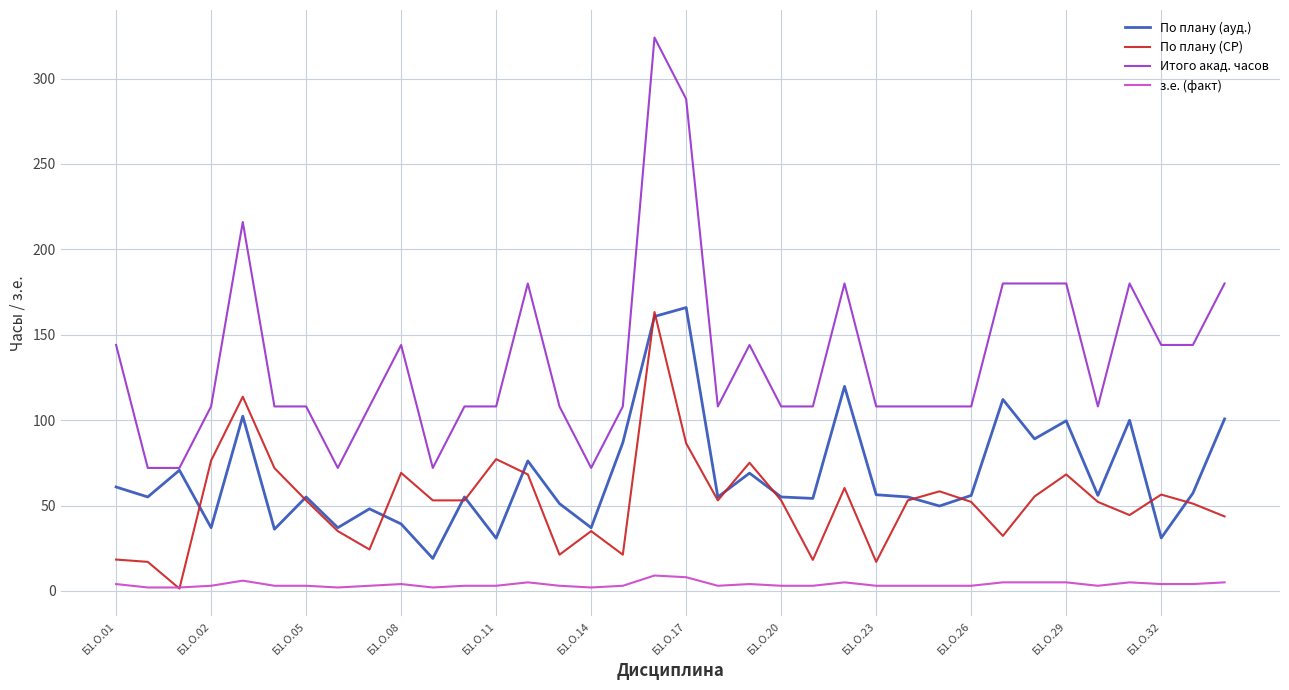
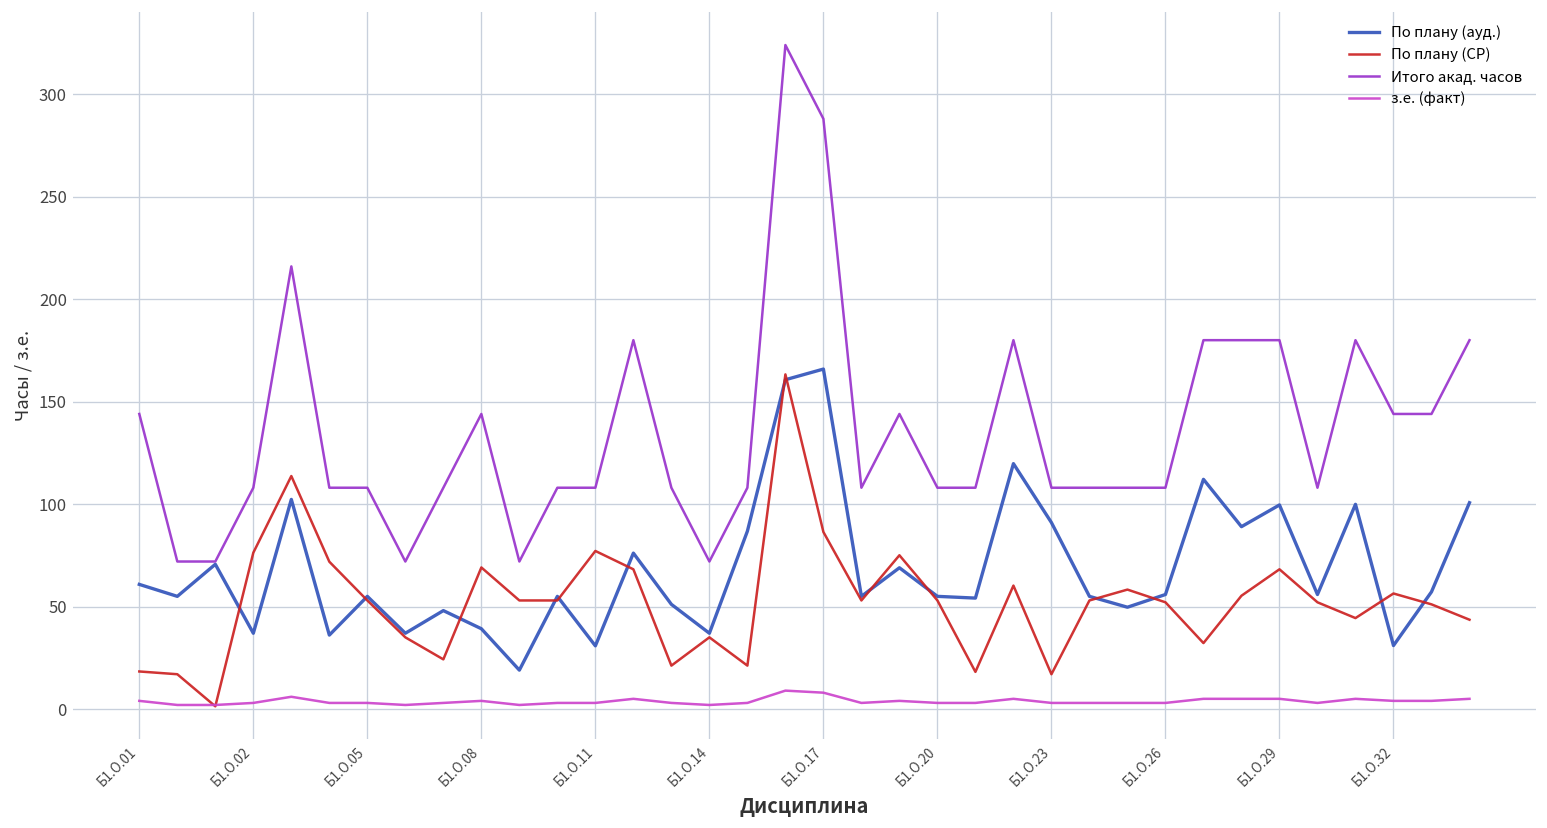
  {
    "По плану (ауд.)": {
      "Б1.О.01": 61,
      "Б1.О.02": 37,
      "Б1.О.05": 55,
      "Б1.О.08": 39,
      "Б1.О.11": 31,
      "Б1.О.14": 37,
      "Б1.О.17": 166,
      "Б1.О.20": 55,
-     "Б1.О.23": 56,
+     "Б1.О.23": 91,
      "Б1.О.26": 56,
      "Б1.О.29": 100,
      "Б1.О.32": 31
    },
    "По плану (СР)": {
      "Б1.О.01": 18,
      "Б1.О.02": 76,
      "Б1.О.05": 53,
      "Б1.О.08": 69,
      "Б1.О.11": 77,
      "Б1.О.14": 35,
      "Б1.О.17": 86,
      "Б1.О.20": 53,
      "Б1.О.23": 17,
      "Б1.О.26": 52,
      "Б1.О.29": 68,
      "Б1.О.32": 56
    }
  }
